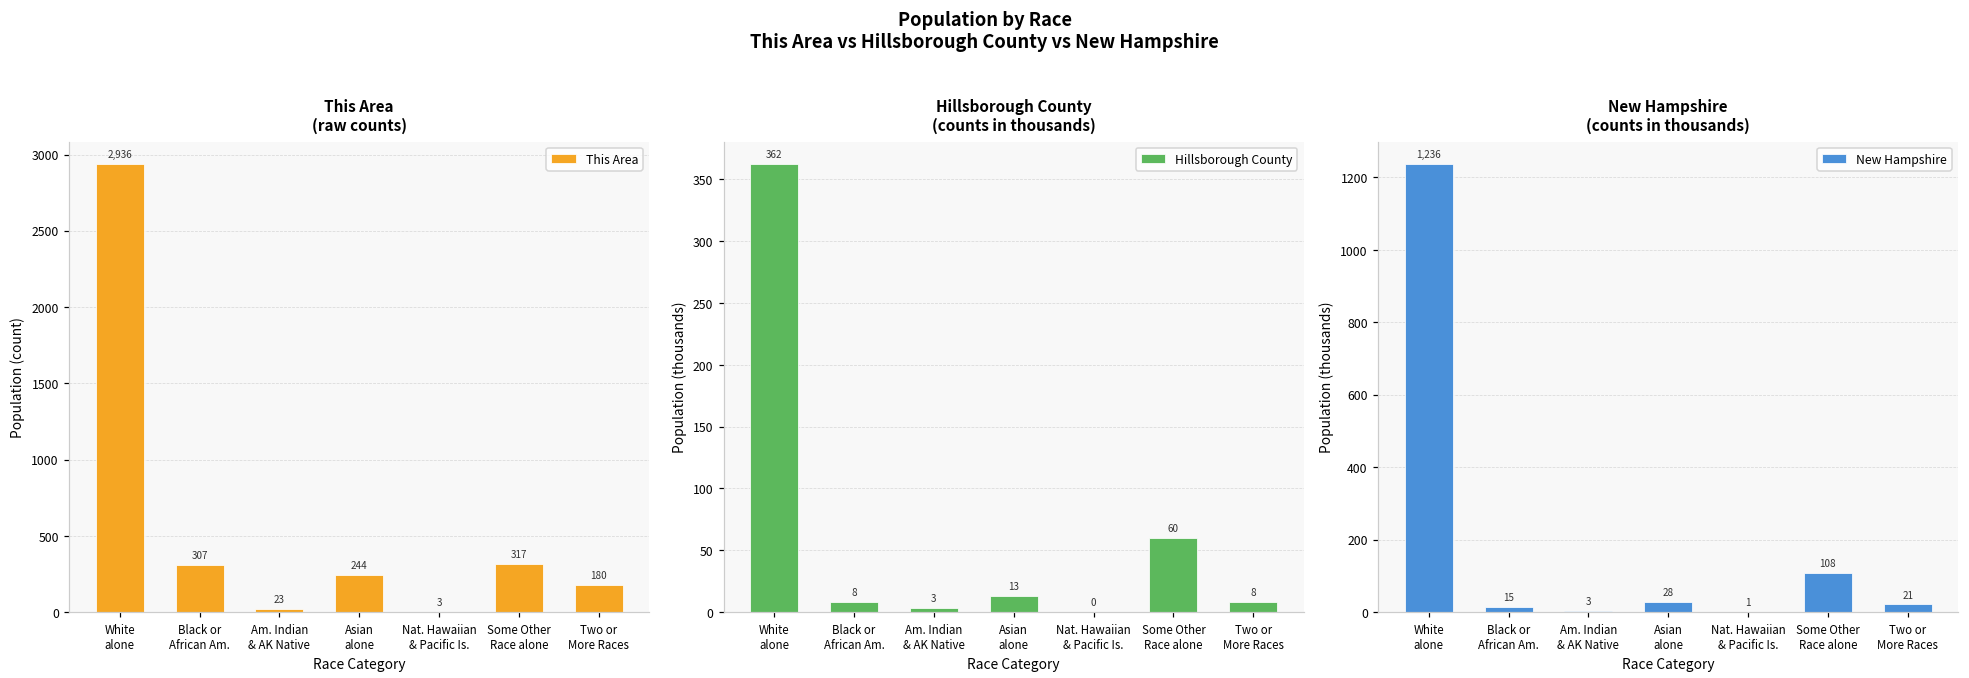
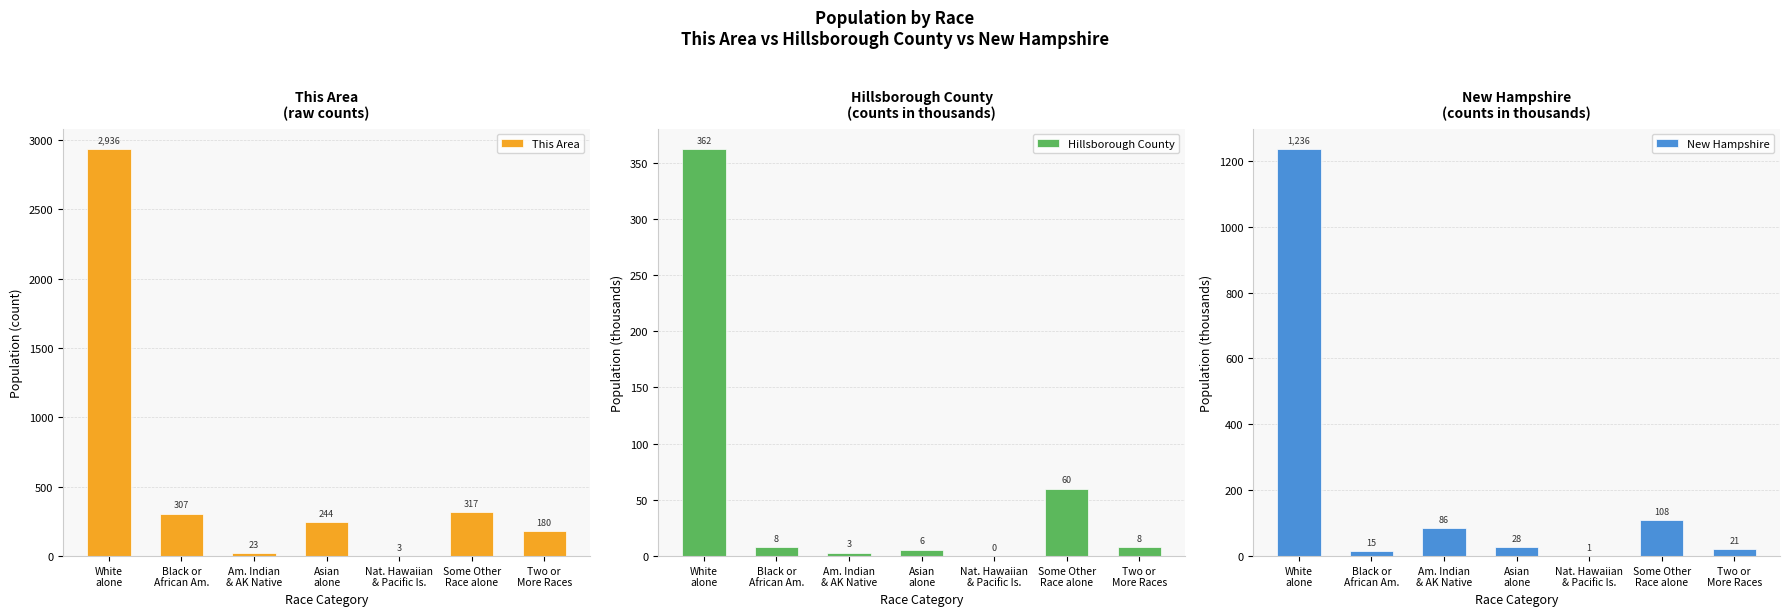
  {
    "This Area (raw counts)": {
      "White alone": "2,936",
      "Black or African Am.": "307",
      "Am. Indian & AK Native": "23",
      "Asian alone": "244",
      "Nat. Hawaiian & Pacific Is.": "3",
      "Some Other Race alone": "317",
      "Two or More Races": "180"
    },
    "Hillsborough County (counts in thousands)": {
      "White alone": "362",
      "Black or African Am.": "8",
      "Am. Indian & AK Native": "3",
-     "Asian alone": "13",
+     "Asian alone": "6",
      "Nat. Hawaiian & Pacific Is.": "0",
      "Some Other Race alone": "60",
      "Two or More Races": "8"
    },
    "New Hampshire (counts in thousands)": {
      "White alone": "1,236",
      "Black or African Am.": "15",
-     "Am. Indian & AK Native": "3",
+     "Am. Indian & AK Native": "86",
      "Asian alone": "28",
      "Nat. Hawaiian & Pacific Is.": "1",
      "Some Other Race alone": "108",
      "Two or More Races": "21"
    }
  }
